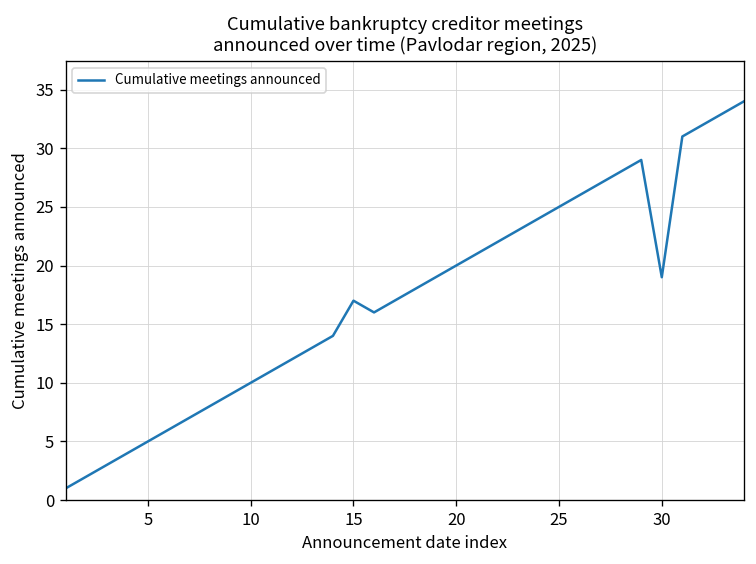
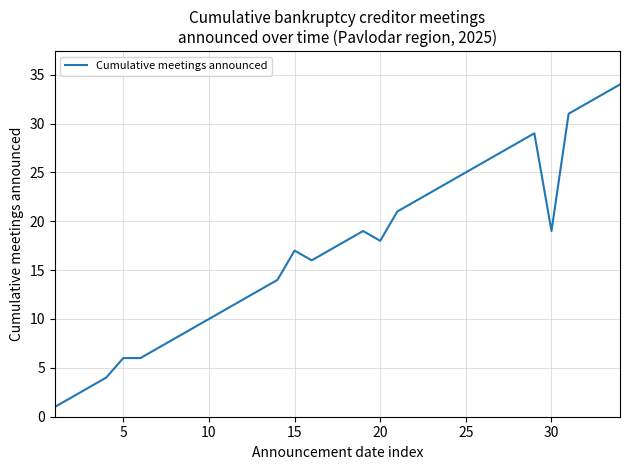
  {
-   "5": 5,
+   "5": 6,
    "10": 10,
    "15": 17,
-   "20": 20,
+   "20": 18,
    "25": 25,
    "30": 19
  }
